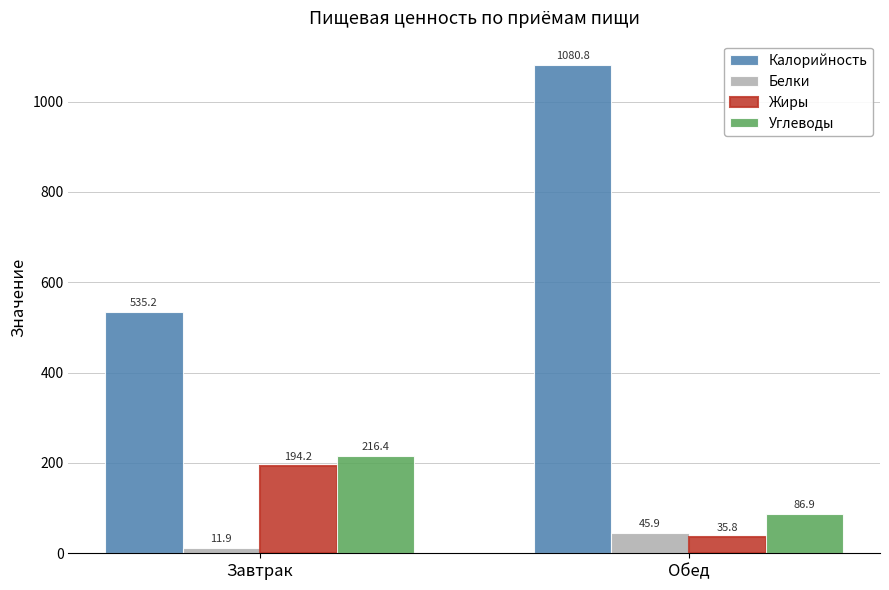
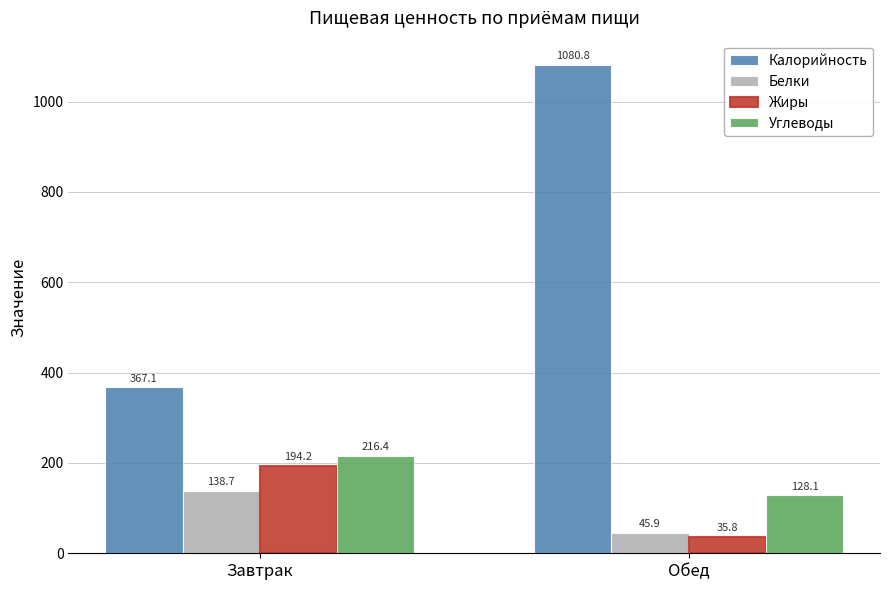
  {
    "Калорийность": {
-     "Завтрак": 535.2,
+     "Завтрак": 367.1,
      "Обед": 1080.8
    },
    "Белки": {
-     "Завтрак": 11.9,
+     "Завтрак": 138.7,
      "Обед": 45.9
    },
    "Жиры": {
      "Завтрак": 194.2,
      "Обед": 35.8
    },
    "Углеводы": {
      "Завтрак": 216.4,
-     "Обед": 86.9
+     "Обед": 128.1
    }
  }
